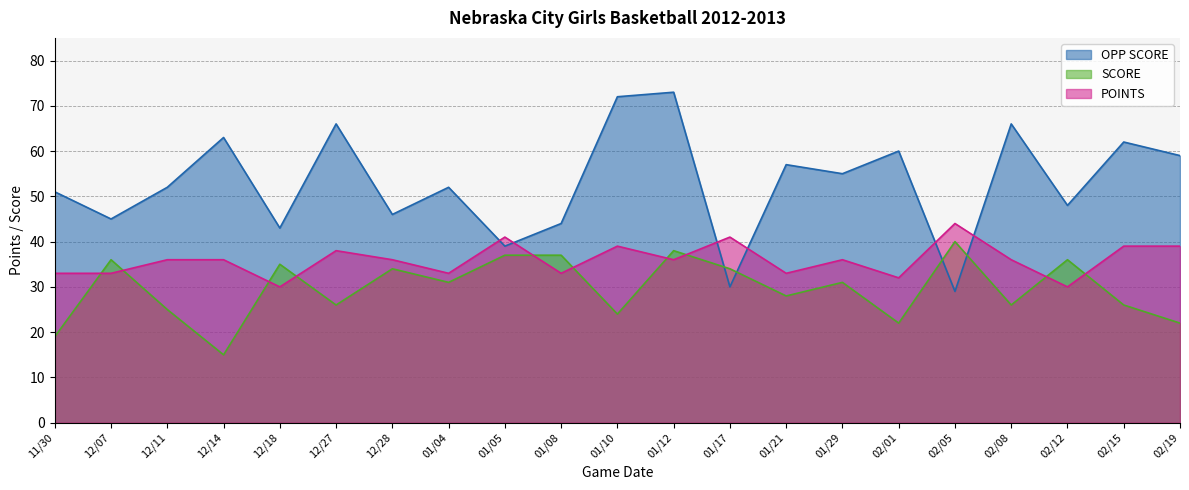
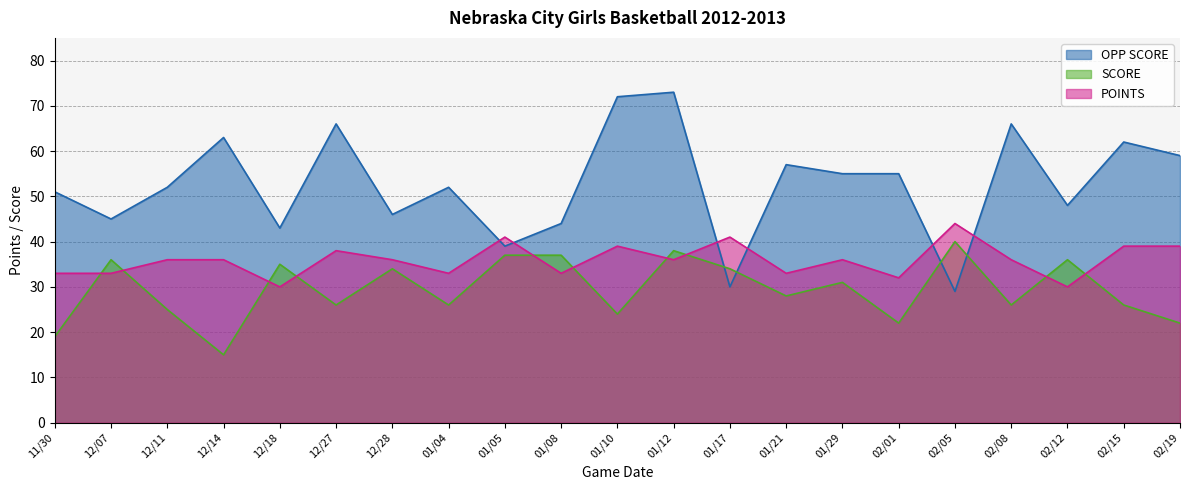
  {
    "OPP SCORE": {
      "11/30": 51,
      "12/07": 45,
      "12/11": 52,
      "12/14": 63,
      "12/18": 43,
      "12/27": 66,
      "12/28": 46,
      "01/04": 52,
      "01/05": 39,
      "01/08": 44,
      "01/10": 72,
      "01/12": 73,
      "01/17": 30,
      "01/21": 57,
      "01/29": 55,
-     "02/01": 60,
+     "02/01": 55,
      "02/05": 29,
      "02/08": 66,
      "02/12": 48,
      "02/15": 62,
      "02/19": 59
    },
    "SCORE": {
      "11/30": 19,
      "12/07": 36,
      "12/11": 25,
      "12/14": 15,
      "12/18": 35,
      "12/27": 26,
      "12/28": 34,
-     "01/04": 31,
+     "01/04": 26,
      "01/05": 37,
      "01/08": 37,
      "01/10": 24,
      "01/12": 38,
      "01/17": 34,
      "01/21": 28,
      "01/29": 31,
      "02/01": 22,
      "02/05": 40,
      "02/08": 26,
      "02/12": 36,
      "02/15": 26,
      "02/19": 22
    },
    "POINTS": {
      "11/30": 33,
      "12/07": 33,
      "12/11": 36,
      "12/14": 36,
      "12/18": 30,
      "12/27": 38,
      "12/28": 36,
      "01/04": 33,
      "01/05": 41,
      "01/08": 33,
      "01/10": 39,
      "01/12": 36,
      "01/17": 41,
      "01/21": 33,
      "01/29": 36,
      "02/01": 32,
      "02/05": 44,
      "02/08": 36,
      "02/12": 30,
      "02/15": 39,
      "02/19": 39
    }
  }
